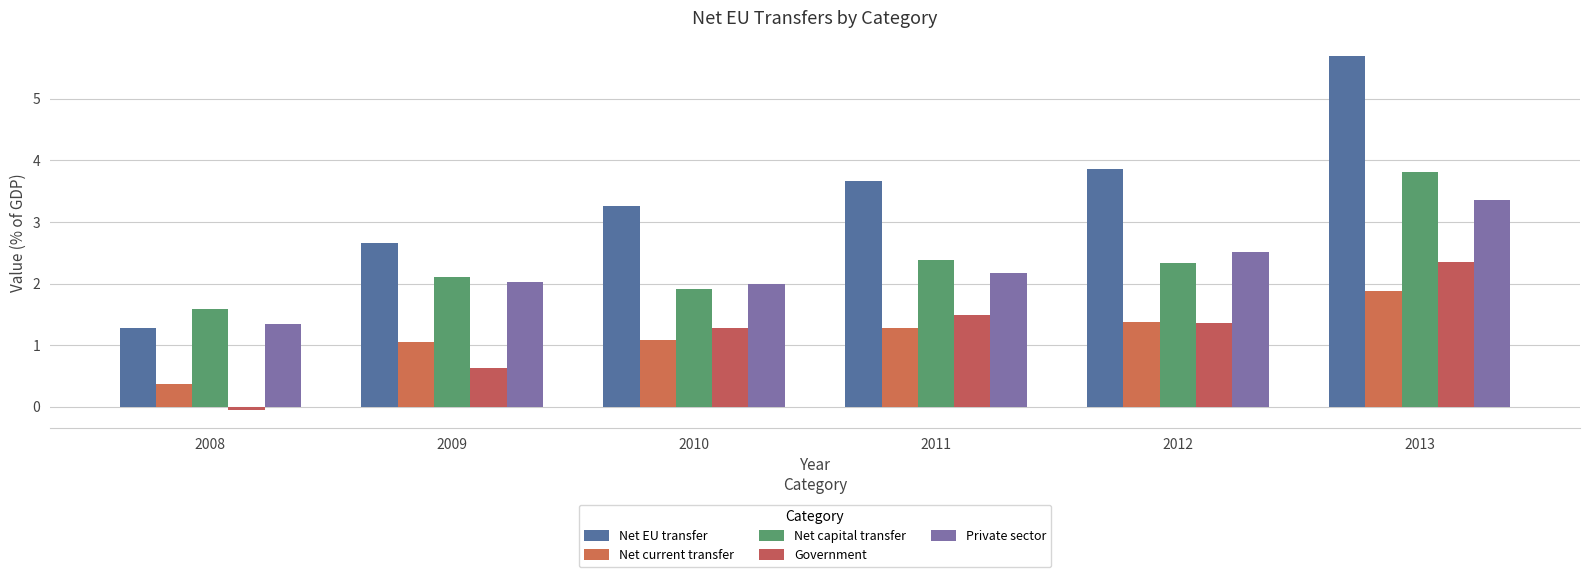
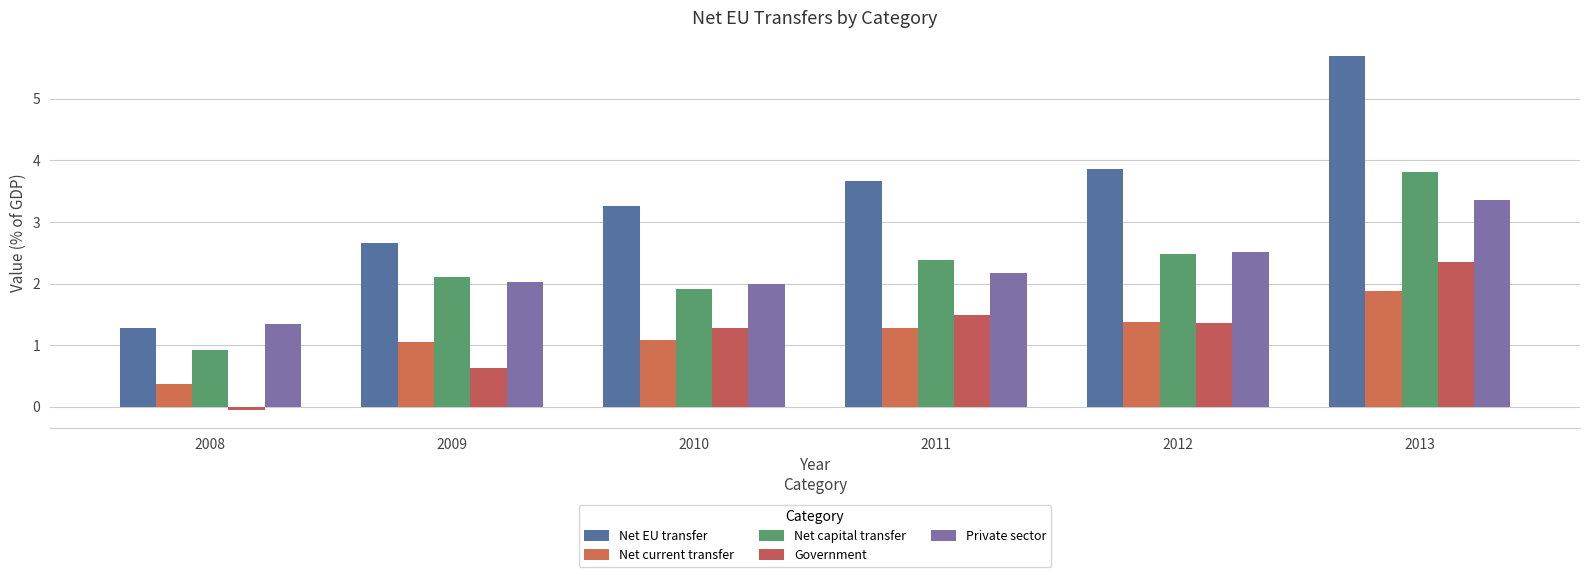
  {
    "Net capital transfer": {
-     "2008": 1.6,
+     "2008": 0.9,
      "2009": 2.1,
      "2010": 1.9,
      "2011": 2.4,
-     "2012": 2.3,
+     "2012": 2.5,
      "2013": 3.8
    }
  }
